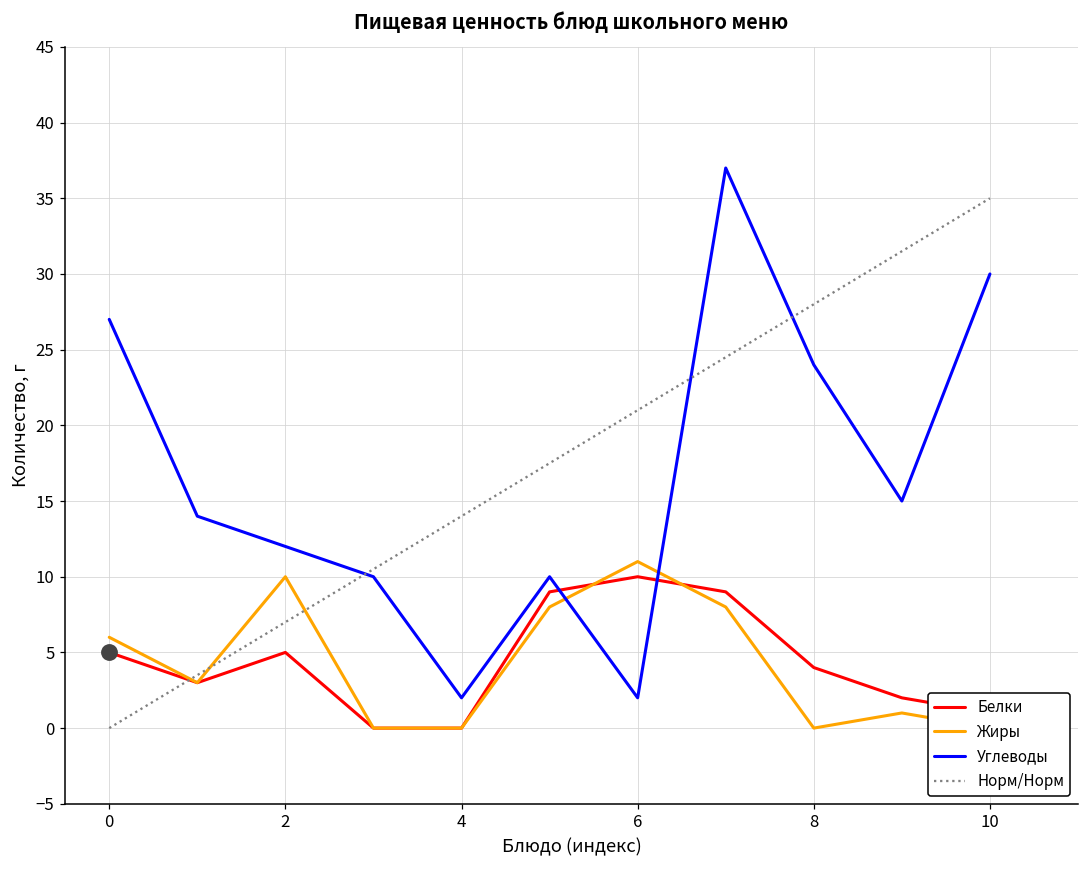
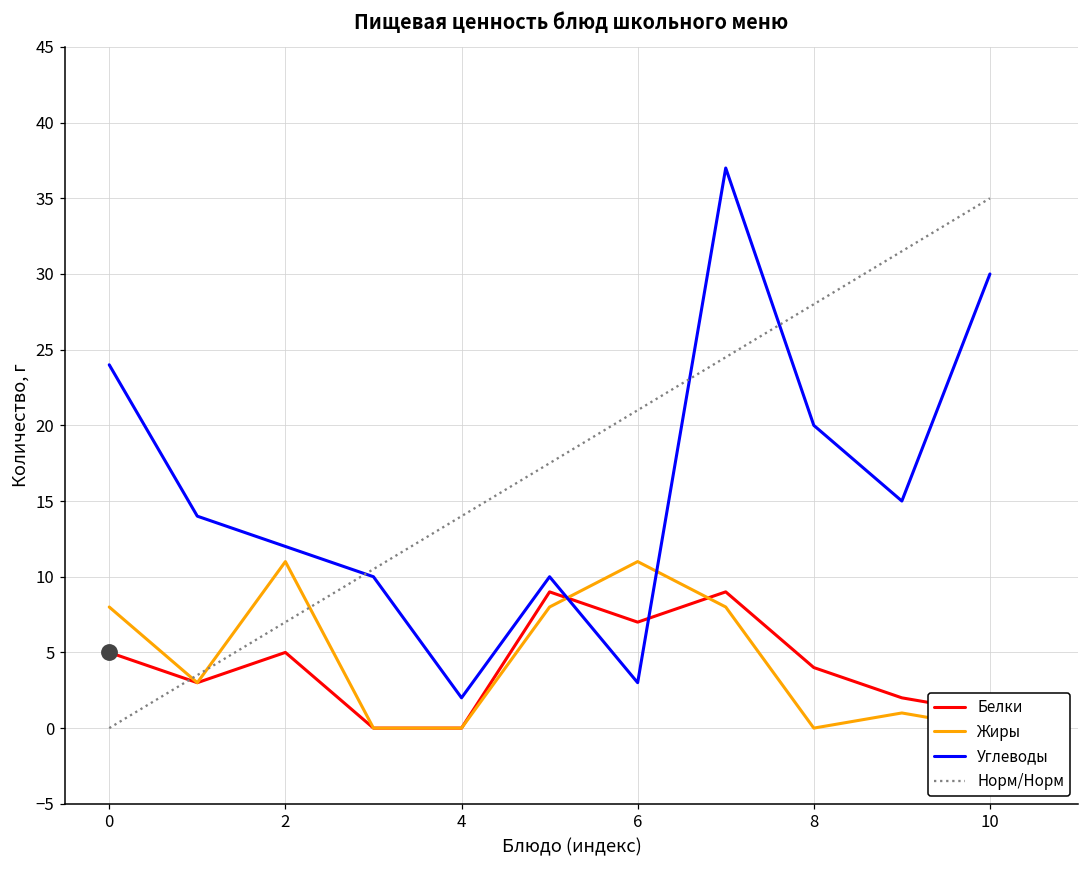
  {
    "Белки": {
      "2": 5,
-     "6": 10,
+     "6": 7,
      "8": 4
    },
    "Жиры": {
-     "0": 6,
-     "2": 10,
+     "0": 8,
+     "2": 11,
      "6": 11,
      "8": 0
    },
    "Углеводы": {
-     "0": 27,
+     "0": 24,
      "2": 12,
      "4": 2,
-     "6": 2,
-     "8": 24,
+     "6": 3,
+     "8": 20,
      "10": 30
    },
    "Норм/Норм": {
      "0": 0,
      "10": 35
    }
  }
